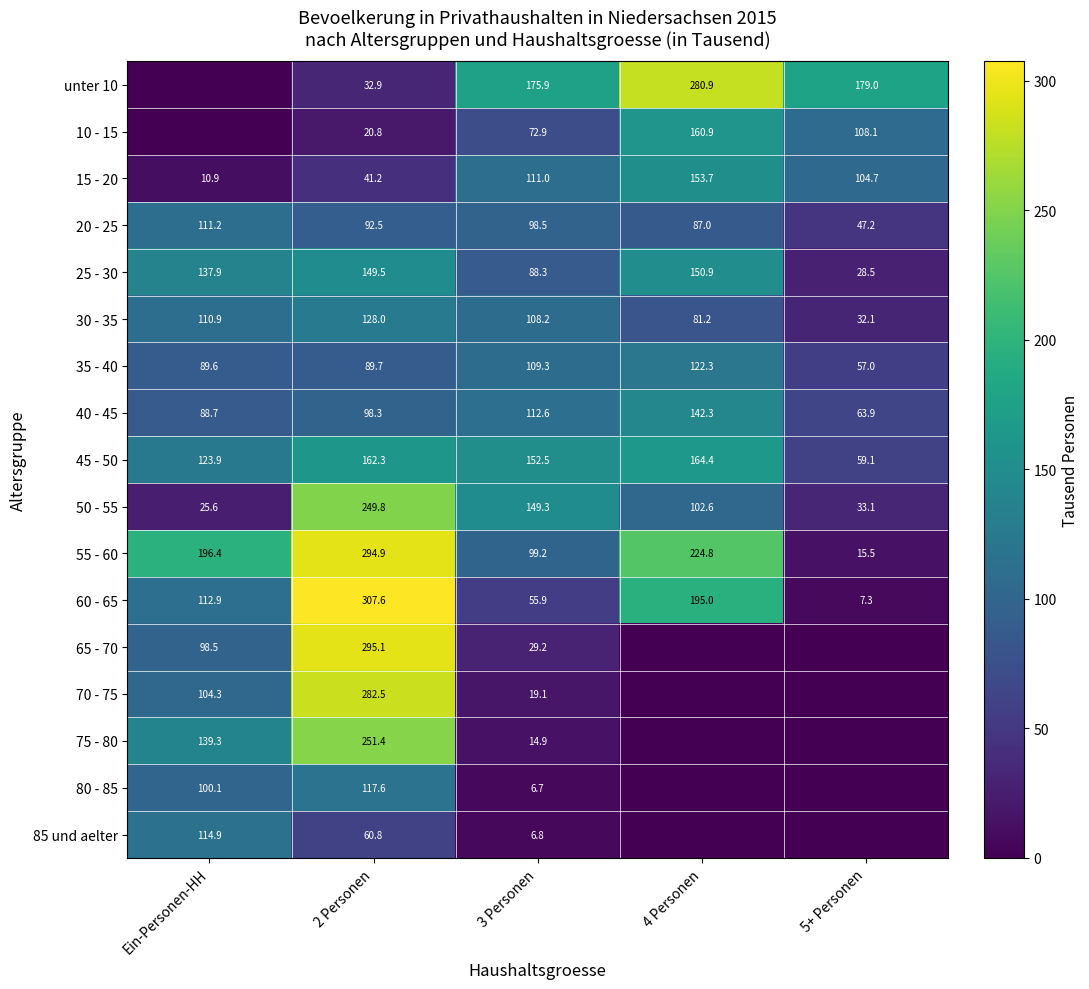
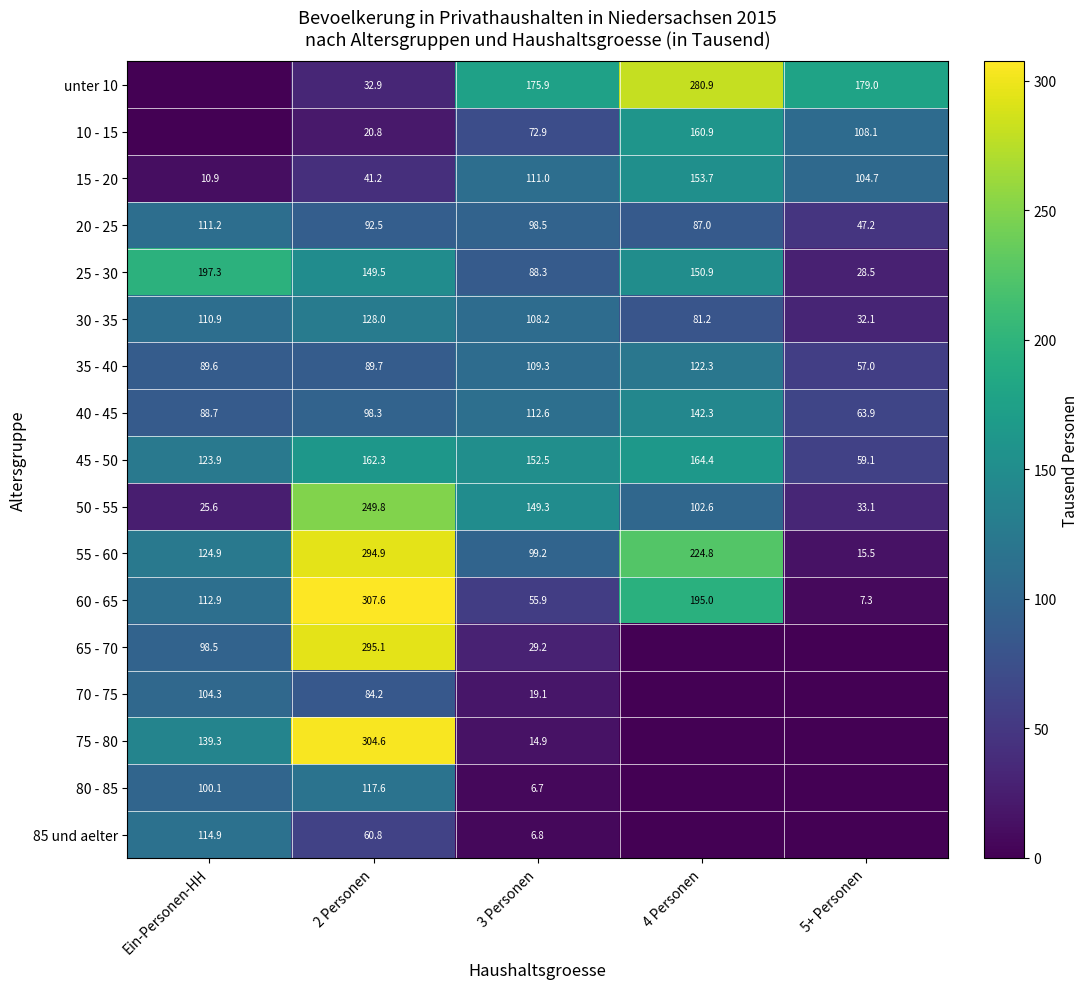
  {
    "unter 10": {
      "2 Personen": 32.9,
      "3 Personen": 175.9,
      "4 Personen": 280.9,
      "5+ Personen": 179.0
    },
    "10 - 15": {
      "2 Personen": 20.8,
      "3 Personen": 72.9,
      "4 Personen": 160.9,
      "5+ Personen": 108.1
    },
    "15 - 20": {
      "Ein-Personen-HH": 10.9,
      "2 Personen": 41.2,
      "3 Personen": 111.0,
      "4 Personen": 153.7,
      "5+ Personen": 104.7
    },
    "20 - 25": {
      "Ein-Personen-HH": 111.2,
      "2 Personen": 92.5,
      "3 Personen": 98.5,
      "4 Personen": 87.0,
      "5+ Personen": 47.2
    },
    "25 - 30": {
-     "Ein-Personen-HH": 137.9,
+     "Ein-Personen-HH": 197.3,
      "2 Personen": 149.5,
      "3 Personen": 88.3,
      "4 Personen": 150.9,
      "5+ Personen": 28.5
    },
    "30 - 35": {
      "Ein-Personen-HH": 110.9,
      "2 Personen": 128.0,
      "3 Personen": 108.2,
      "4 Personen": 81.2,
      "5+ Personen": 32.1
    },
    "35 - 40": {
      "Ein-Personen-HH": 89.6,
      "2 Personen": 89.7,
      "3 Personen": 109.3,
      "4 Personen": 122.3,
      "5+ Personen": 57.0
    },
    "40 - 45": {
      "Ein-Personen-HH": 88.7,
      "2 Personen": 98.3,
      "3 Personen": 112.6,
      "4 Personen": 142.3,
      "5+ Personen": 63.9
    },
    "45 - 50": {
      "Ein-Personen-HH": 123.9,
      "2 Personen": 162.3,
      "3 Personen": 152.5,
      "4 Personen": 164.4,
      "5+ Personen": 59.1
    },
    "50 - 55": {
      "Ein-Personen-HH": 25.6,
      "2 Personen": 249.8,
      "3 Personen": 149.3,
      "4 Personen": 102.6,
      "5+ Personen": 33.1
    },
    "55 - 60": {
-     "Ein-Personen-HH": 196.4,
+     "Ein-Personen-HH": 124.9,
      "2 Personen": 294.9,
      "3 Personen": 99.2,
      "4 Personen": 224.8,
      "5+ Personen": 15.5
    },
    "60 - 65": {
      "Ein-Personen-HH": 112.9,
      "2 Personen": 307.6,
      "3 Personen": 55.9,
      "4 Personen": 195.0,
      "5+ Personen": 7.3
    },
    "65 - 70": {
      "Ein-Personen-HH": 98.5,
      "2 Personen": 295.1,
      "3 Personen": 29.2
    },
    "70 - 75": {
      "Ein-Personen-HH": 104.3,
-     "2 Personen": 282.5,
+     "2 Personen": 84.2,
      "3 Personen": 19.1
    },
    "75 - 80": {
      "Ein-Personen-HH": 139.3,
-     "2 Personen": 251.4,
+     "2 Personen": 304.6,
      "3 Personen": 14.9
    },
    "80 - 85": {
      "Ein-Personen-HH": 100.1,
      "2 Personen": 117.6,
      "3 Personen": 6.7
    },
    "85 und aelter": {
      "Ein-Personen-HH": 114.9,
      "2 Personen": 60.8,
      "3 Personen": 6.8
    }
  }
